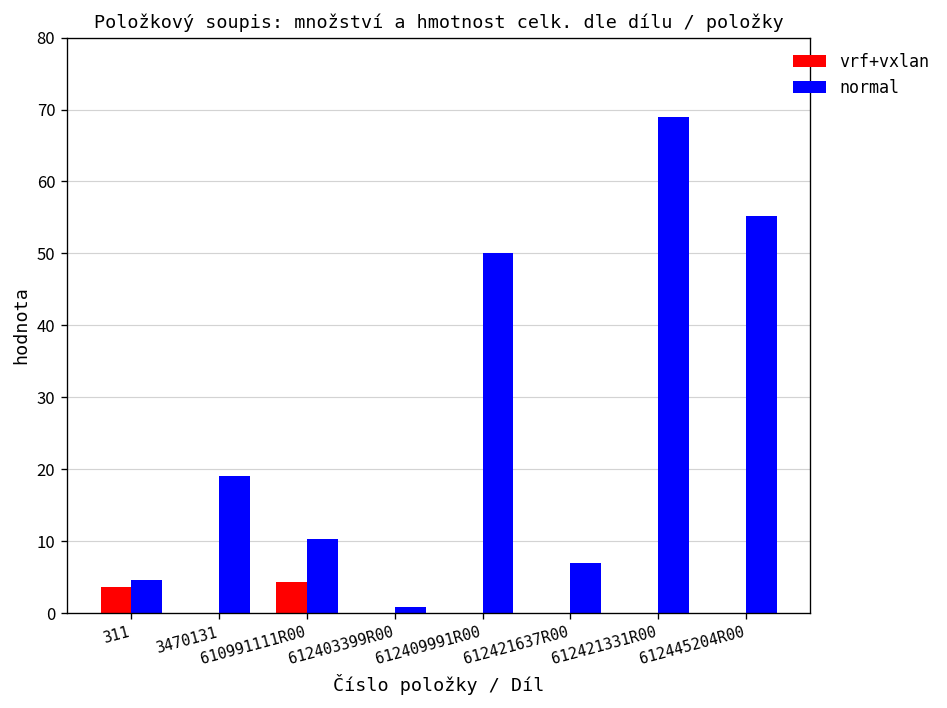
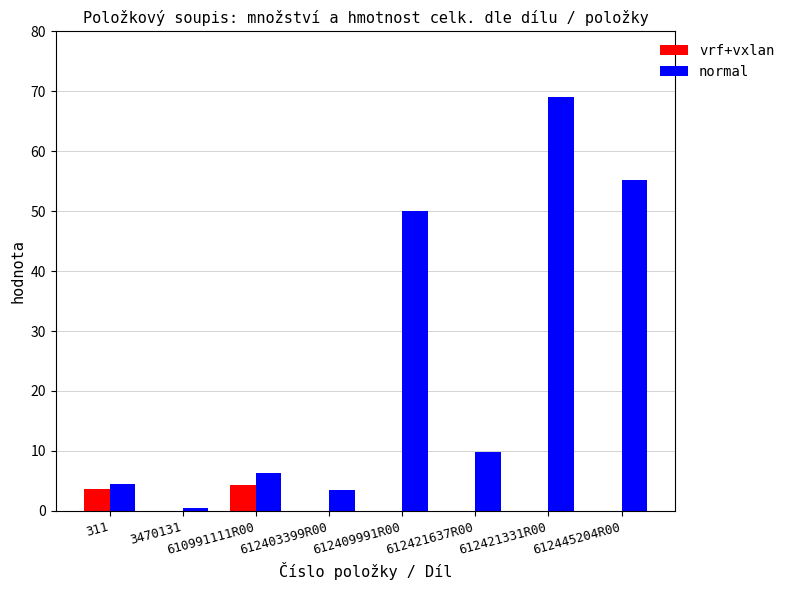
  {
    "vrf+vxlan": {
      "311": 4,
      "3470131": 0,
      "610991111R00": 4,
      "612403399R00": 0,
      "612409991R00": 0,
      "612421637R00": 0,
      "612421331R00": 0,
      "612445204R00": 0
    },
    "normal": {
      "311": 5,
-     "3470131": 19,
-     "610991111R00": 10,
-     "612403399R00": 1,
+     "3470131": 0,
+     "610991111R00": 6,
+     "612403399R00": 3,
      "612409991R00": 50,
-     "612421637R00": 7,
+     "612421637R00": 10,
      "612421331R00": 69,
      "612445204R00": 55
    }
  }
